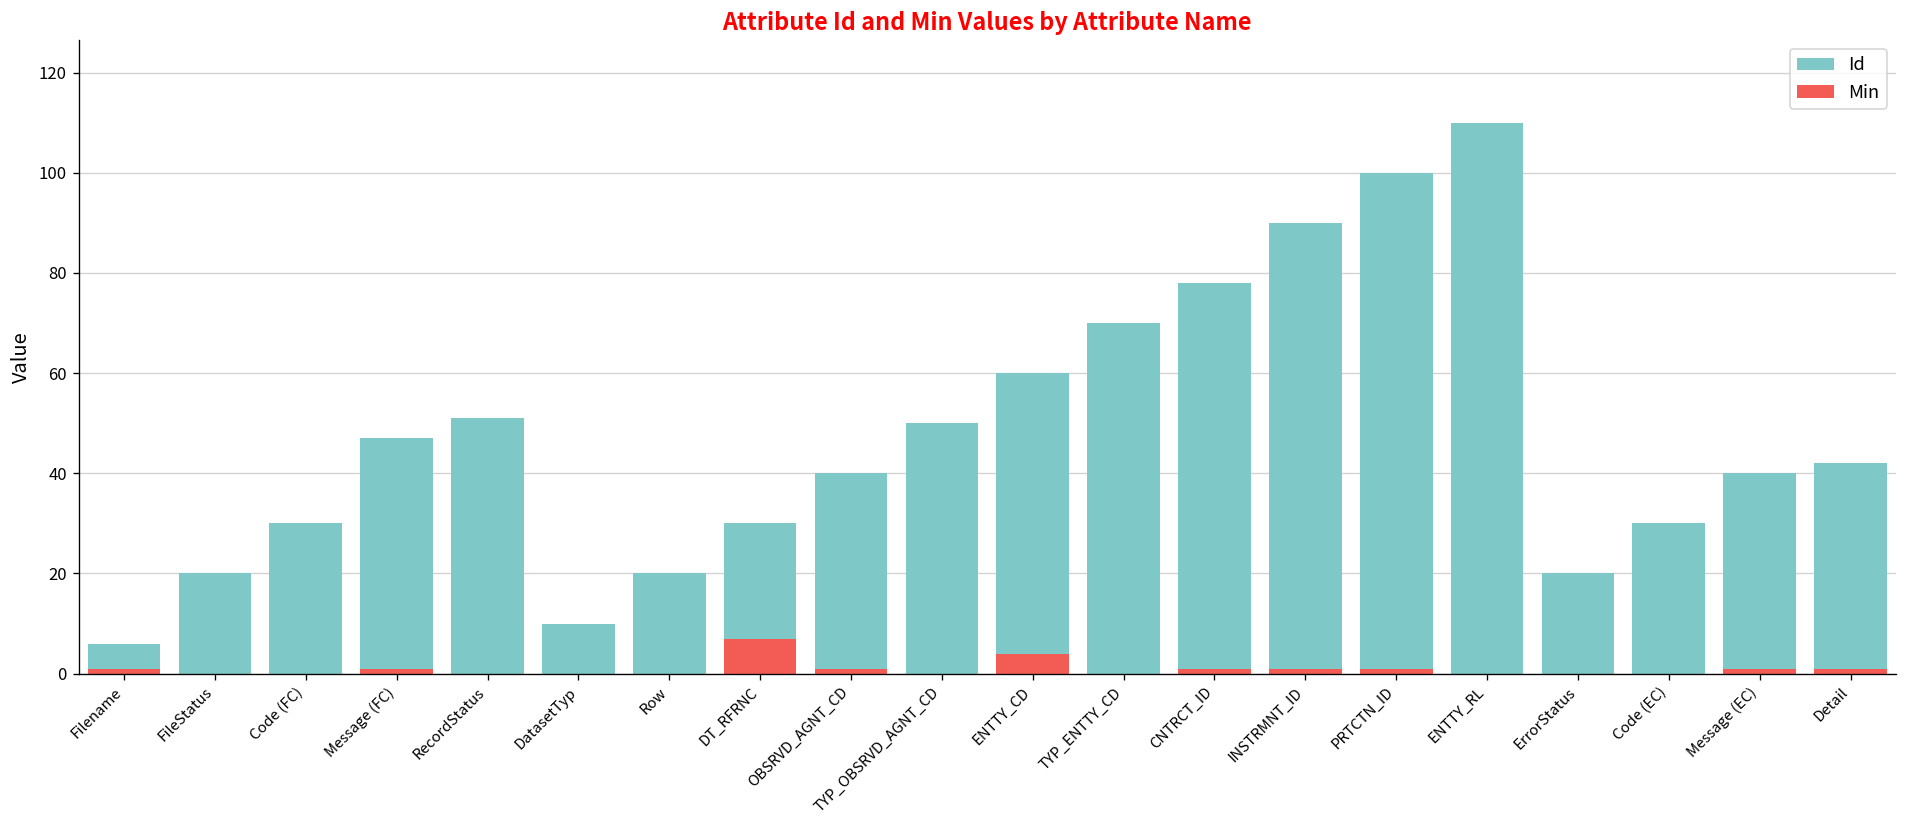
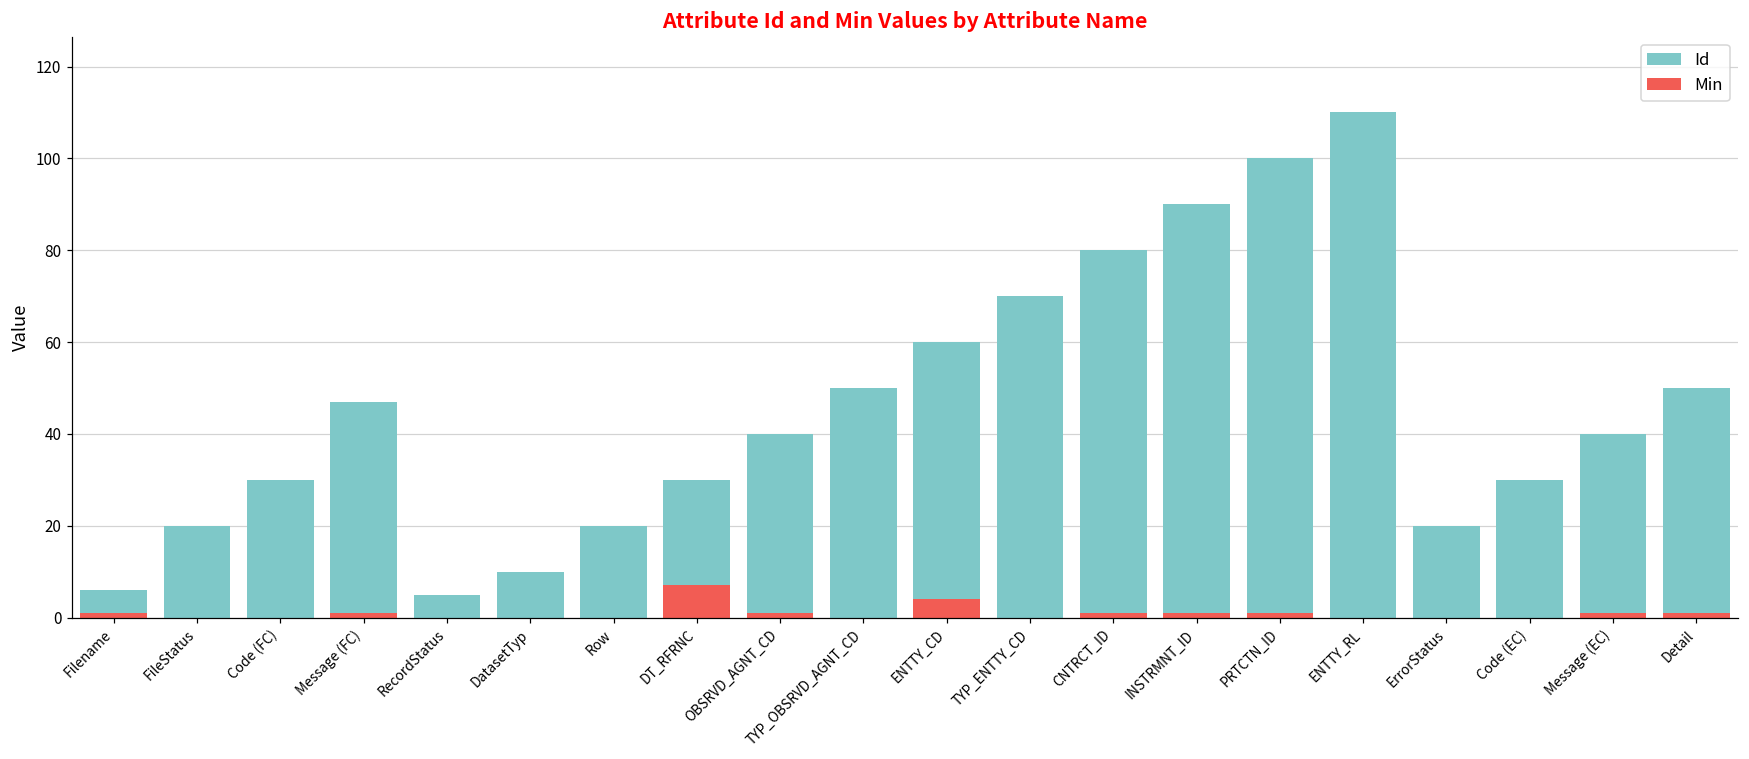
  {
    "Id": {
      "Filename": 6,
      "FileStatus": 20,
      "Code (FC)": 30,
      "Message (FC)": 47,
-     "RecordStatus": 51,
+     "RecordStatus": 5,
      "DatasetTyp": 10,
      "Row": 20,
      "DT_RFRNC": 30,
      "OBSRVD_AGNT_CD": 40,
      "TYP_OBSRVD_AGNT_CD": 50,
      "ENTTY_CD": 60,
      "TYP_ENTTY_CD": 70,
-     "CNTRCT_ID": 78,
+     "CNTRCT_ID": 80,
      "INSTRMNT_ID": 90,
      "PRTCTN_ID": 100,
      "ENTTY_RL": 110,
      "ErrorStatus": 20,
      "Code (EC)": 30,
      "Message (EC)": 40,
-     "Detail": 42
+     "Detail": 50
    },
    "Min": {
      "FileStatus": 0,
      "Code (FC)": 0,
      "RecordStatus": 0,
      "DatasetTyp": 0,
      "Row": 0,
      "TYP_OBSRVD_AGNT_CD": 0,
      "TYP_ENTTY_CD": 0,
      "ENTTY_RL": 0,
      "ErrorStatus": 0,
      "Code (EC)": 0
    }
  }
